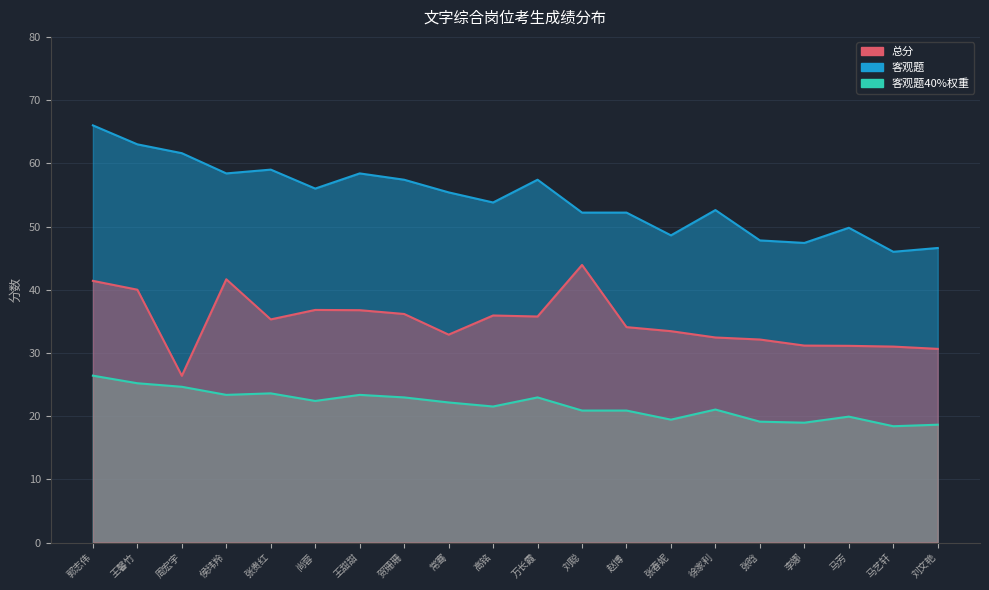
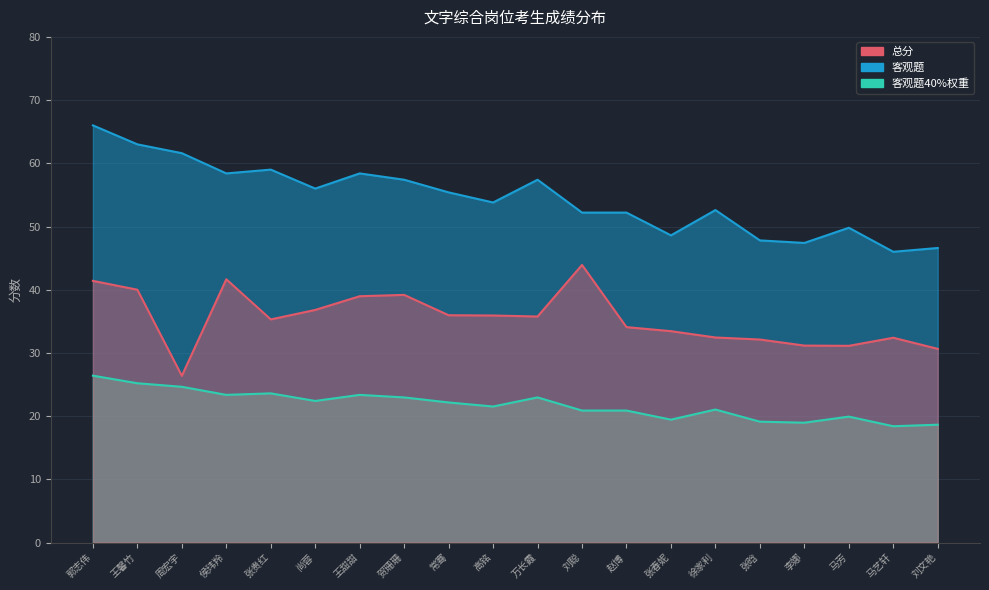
  {
    "总分": {
      "郭志伟": 41,
      "王馨竹": 40,
      "周宏宇": 26,
      "侯玮羚": 42,
      "张贵红": 35,
      "尚蓉": 37,
-     "王甜甜": 37,
-     "贺珊珊": 36,
-     "常骞": 33,
+     "王甜甜": 39,
+     "贺珊珊": 39,
+     "常骞": 36,
      "高铭": 36,
      "万长霞": 36,
      "刘聪": 44,
      "赵博": 34,
      "张春妮": 33,
      "徐家利": 32,
      "张晗": 32,
      "李娜": 31,
      "马芳": 31,
-     "马艺轩": 31,
+     "马艺轩": 32,
      "刘文艳": 31
    }
  }
